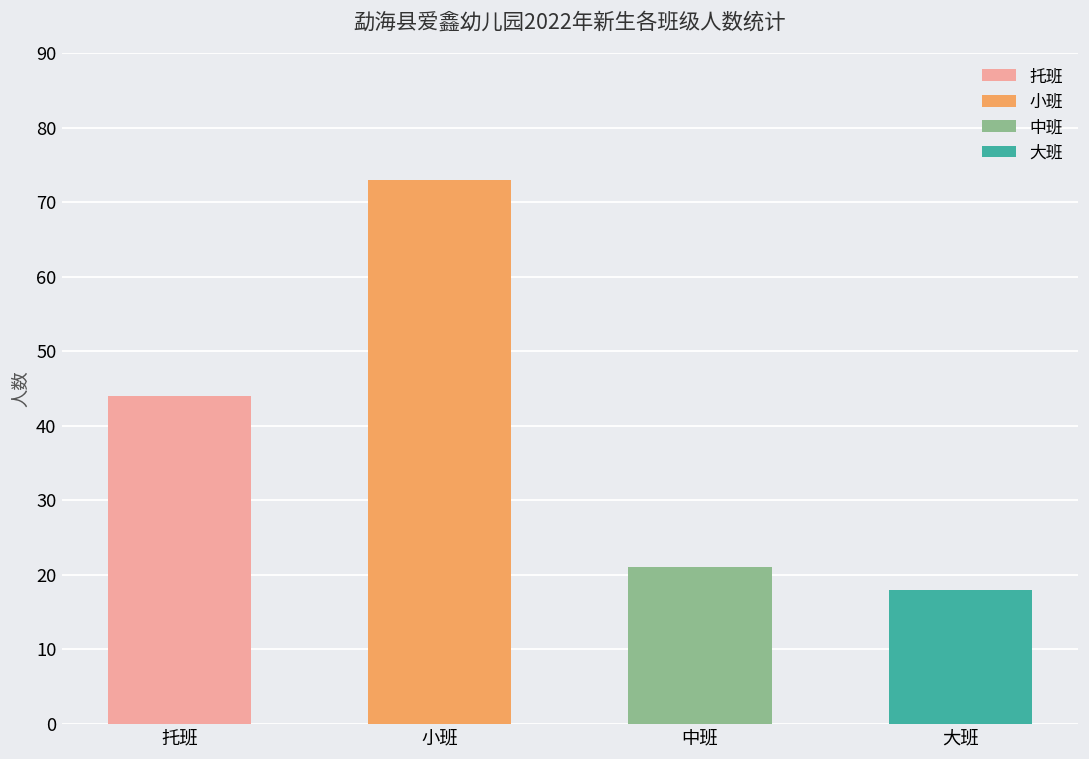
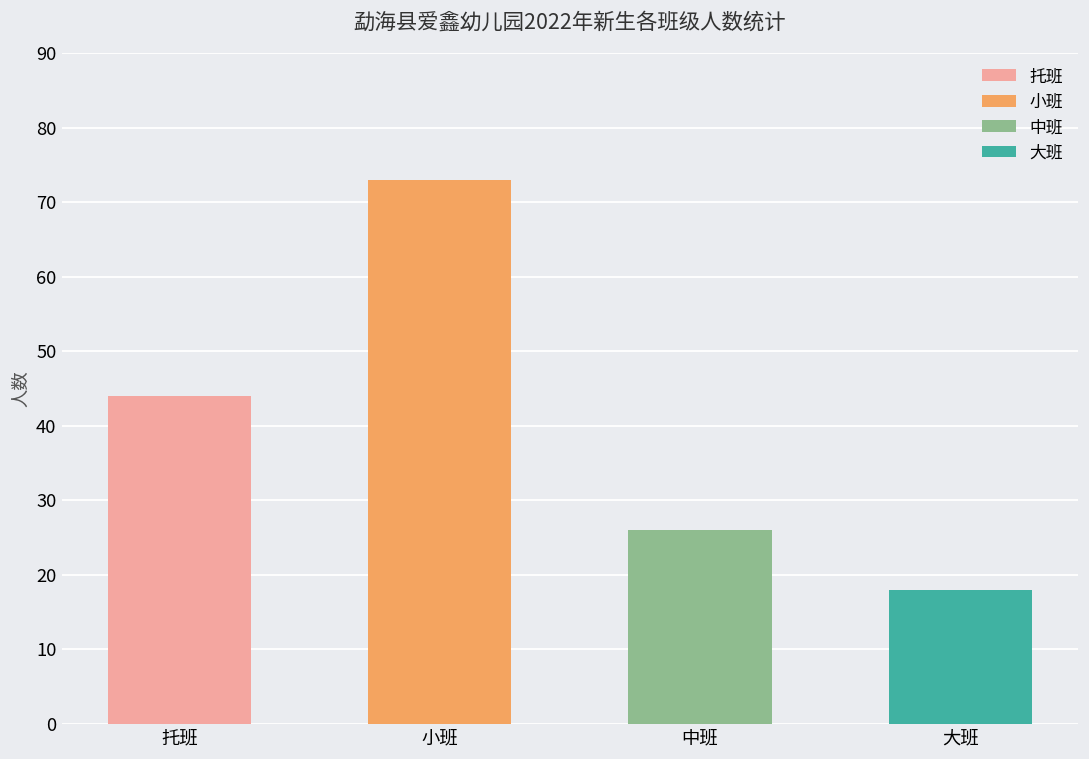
  {
    "托班": 44,
    "小班": 73,
-   "中班": 21,
+   "中班": 26,
    "大班": 18
  }
